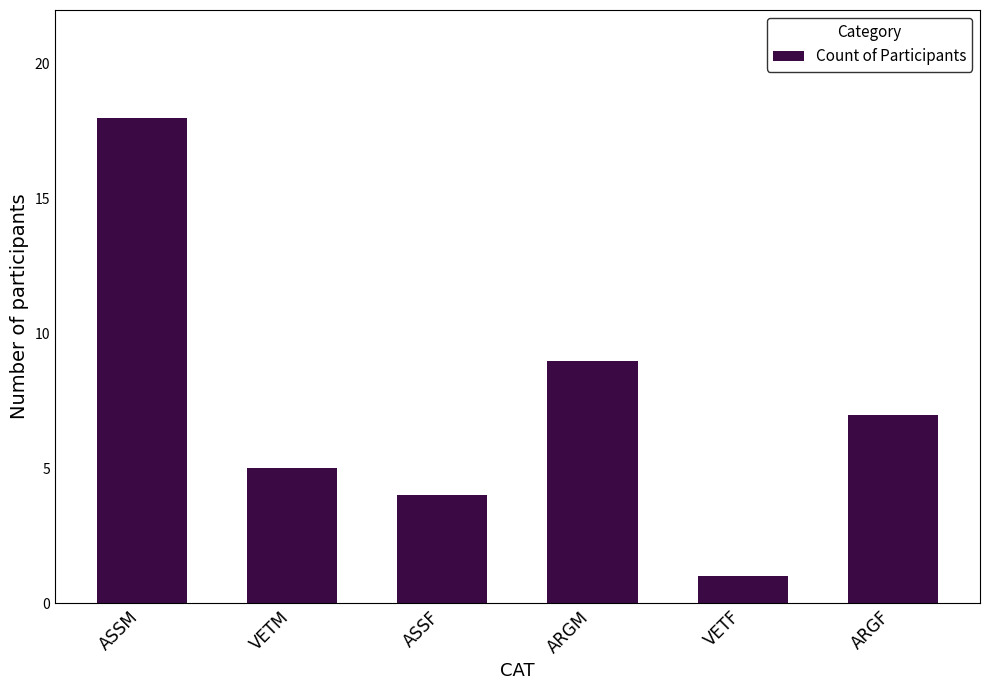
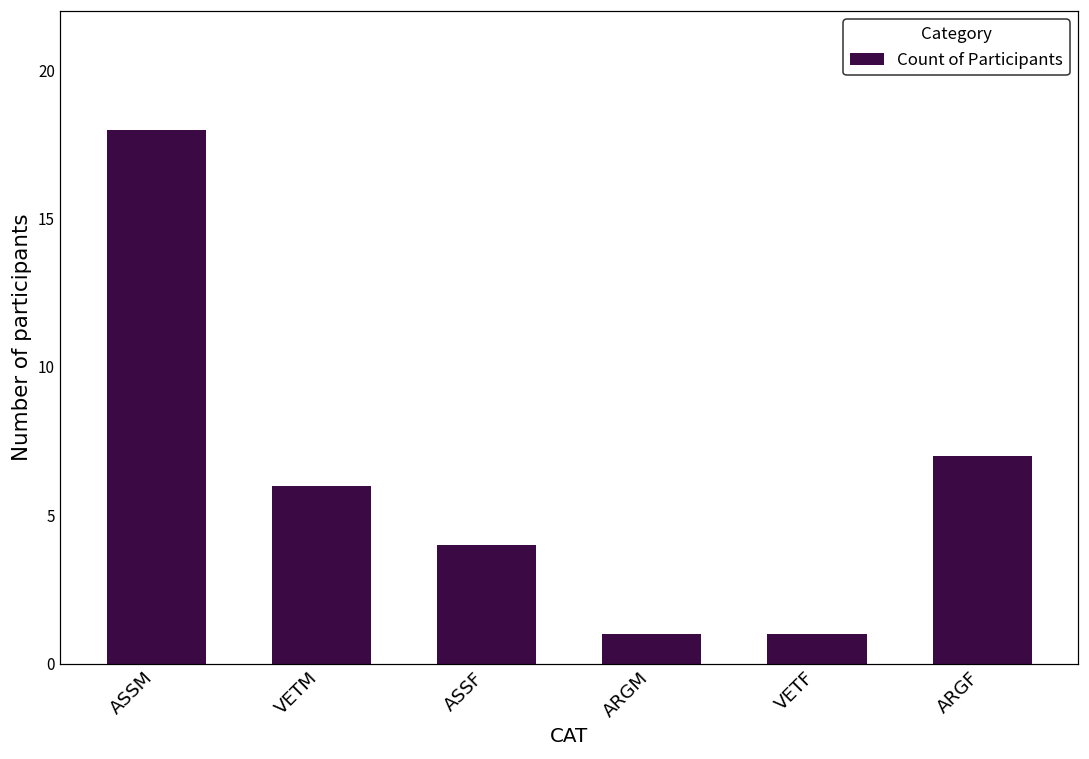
  {
    "ASSM": 18,
-   "VETM": 5,
+   "VETM": 6,
    "ASSF": 4,
-   "ARGM": 9,
+   "ARGM": 1,
    "VETF": 1,
    "ARGF": 7
  }
